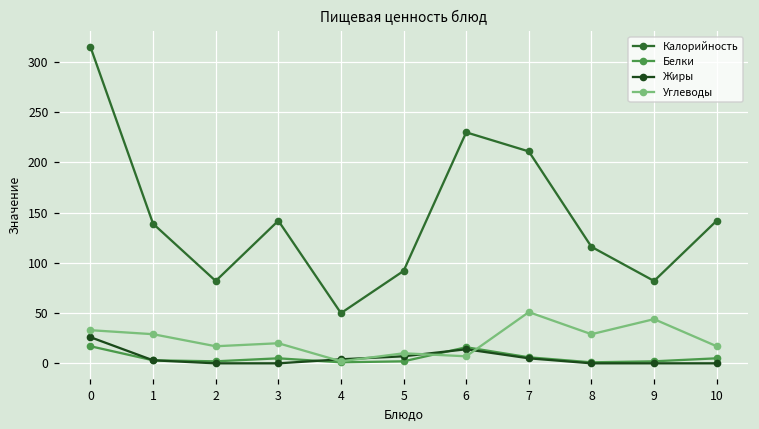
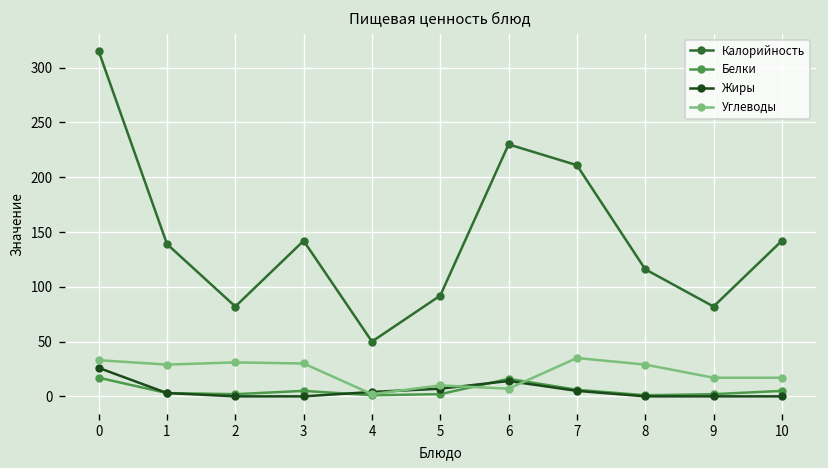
  {
    "Углеводы": {
      "0": 30,
      "1": 30,
-     "2": 20,
-     "3": 20,
+     "2": 30,
+     "3": 30,
      "5": 10,
      "6": 10,
-     "7": 50,
+     "7": 40,
      "8": 30,
-     "9": 40,
+     "9": 20,
      "10": 20
    }
  }
